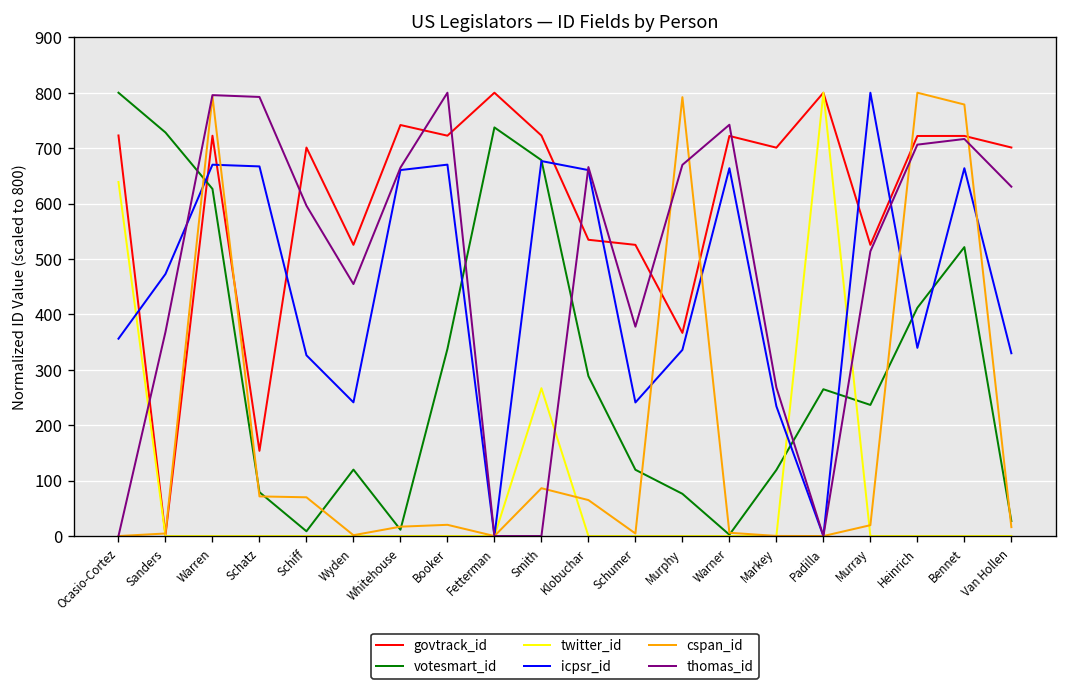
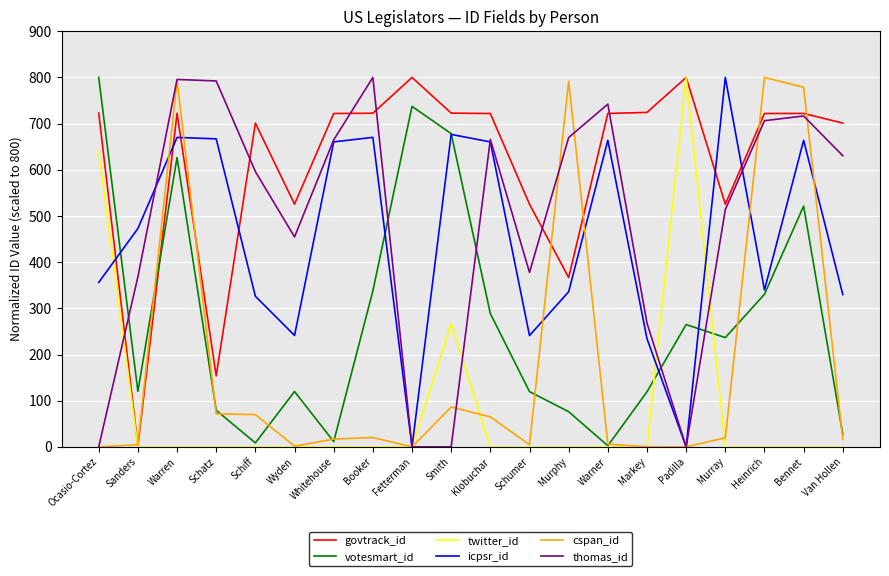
  {
    "govtrack_id": {
      "Ocasio-Cortez": 720,
      "Warren": 720,
      "Schatz": 150,
      "Schiff": 700,
      "Wyden": 530,
-     "Whitehouse": 740,
+     "Whitehouse": 720,
      "Booker": 720,
      "Fetterman": 800,
      "Smith": 720,
-     "Klobuchar": 530,
+     "Klobuchar": 720,
      "Schumer": 530,
      "Murphy": 370,
      "Warner": 720,
-     "Markey": 700,
+     "Markey": 720,
      "Murray": 530,
      "Heinrich": 720,
      "Bennet": 720,
      "Van Hollen": 700
    },
    "votesmart_id": {
      "Ocasio-Cortez": 800,
-     "Sanders": 730,
+     "Sanders": 120,
      "Warren": 630,
      "Schatz": 80,
      "Schiff": 10,
      "Wyden": 120,
      "Whitehouse": 10,
      "Booker": 340,
      "Fetterman": 740,
      "Klobuchar": 290,
      "Schumer": 120,
      "Murphy": 80,
      "Markey": 120,
      "Padilla": 260,
      "Murray": 240,
-     "Heinrich": 410,
+     "Heinrich": 330,
      "Bennet": 520,
      "Van Hollen": 30
    },
    "twitter_id": {
      "Ocasio-Cortez": 640,
      "Warren": 0,
      "Schatz": 0,
      "Schiff": 0,
      "Whitehouse": 0,
      "Booker": 0,
      "Smith": 270,
      "Klobuchar": 0,
      "Murphy": 0,
      "Murray": 0,
      "Heinrich": 0,
      "Bennet": 0,
      "Van Hollen": 0
    },
    "icpsr_id": {
      "Ocasio-Cortez": 360,
      "Sanders": 470,
      "Warren": 670,
      "Schatz": 670,
      "Schiff": 330,
      "Wyden": 240,
      "Booker": 670,
      "Schumer": 240,
      "Murphy": 340,
      "Warner": 660,
      "Markey": 230,
      "Murray": 800,
      "Heinrich": 340,
      "Bennet": 660,
      "Van Hollen": 330
    },
    "cspan_id": {
      "Schatz": 70,
      "Schiff": 70,
      "Whitehouse": 20,
      "Booker": 20,
      "Smith": 90,
      "Klobuchar": 60,
      "Murphy": 790,
      "Murray": 20,
      "Heinrich": 800,
      "Bennet": 780,
      "Van Hollen": 20
    },
    "thomas_id": {
      "Sanders": 370,
      "Schatz": 790,
      "Schiff": 600,
      "Wyden": 450,
      "Booker": 800,
      "Smith": 0,
      "Schumer": 380,
      "Murphy": 670,
      "Warner": 740,
      "Markey": 270,
      "Murray": 510,
      "Heinrich": 710,
      "Bennet": 720,
      "Van Hollen": 630
    }
  }
